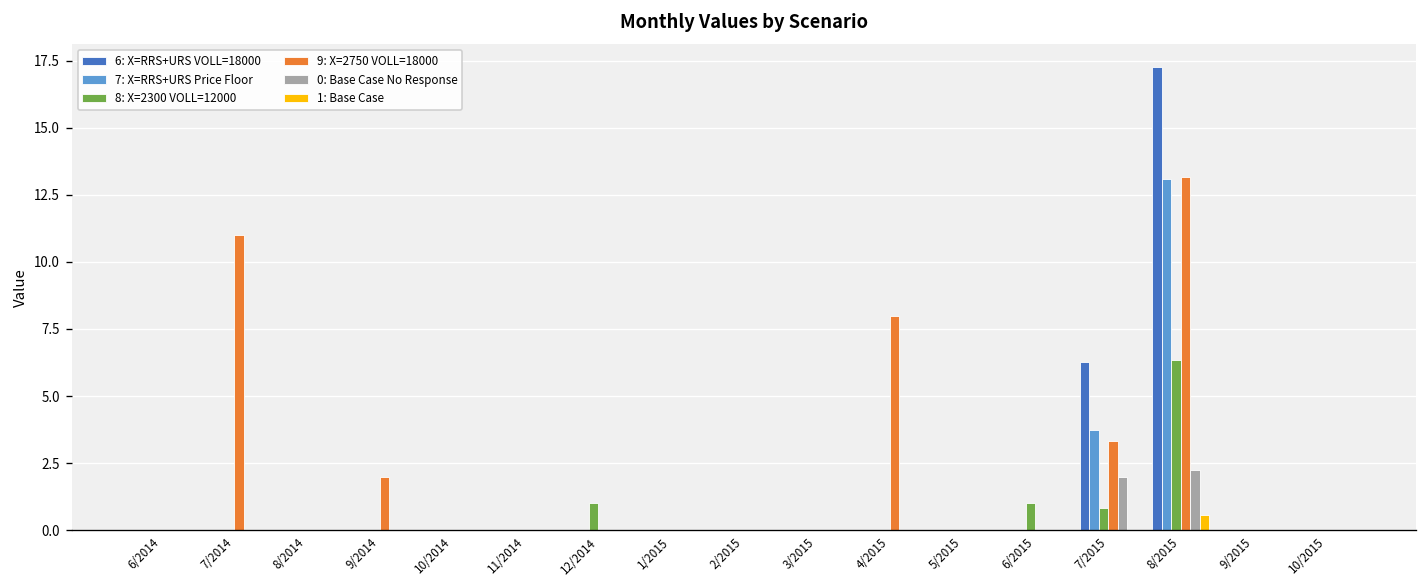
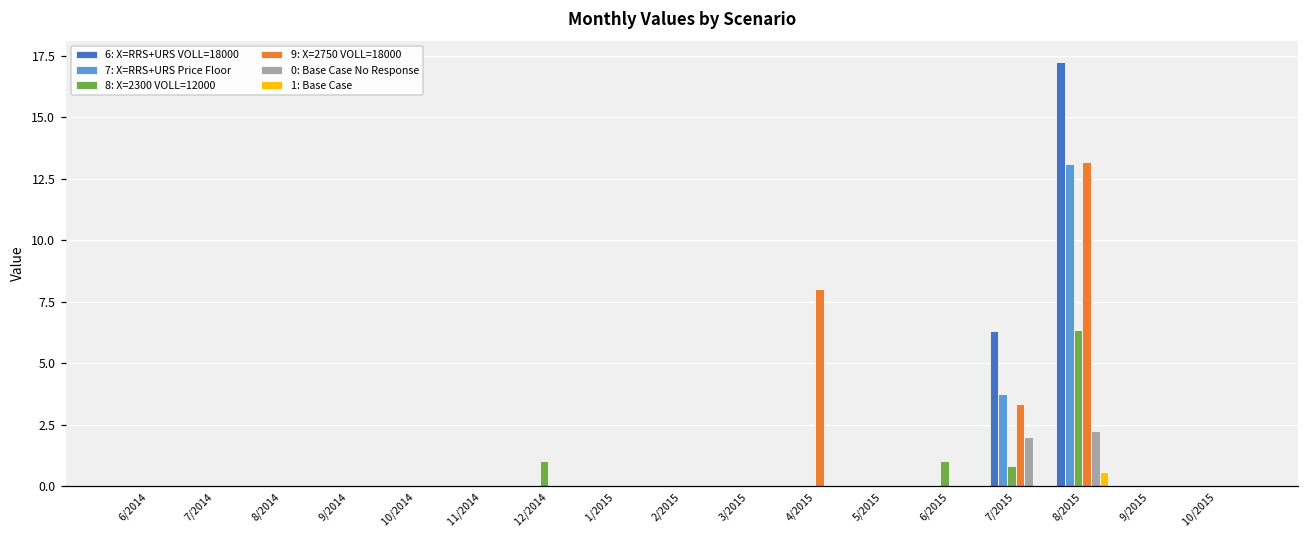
  {
    "8: X=2300 VOLL=12000": {
      "6/2014": 0,
      "7/2014": 0,
      "8/2014": 0,
      "9/2014": 0,
      "10/2014": 0,
      "11/2014": 0,
      "12/2014": 1,
      "1/2015": 0,
      "2/2015": 0,
      "3/2015": 0,
      "4/2015": 0,
      "5/2015": 0,
      "6/2015": 1,
      "7/2015": 0.8,
      "8/2015": 6.3,
      "9/2015": 0,
      "10/2015": 0
    },
    "9: X=2750 VOLL=18000": {
      "6/2014": 0,
-     "7/2014": 11,
+     "7/2014": 0,
      "8/2014": 0,
-     "9/2014": 2,
+     "9/2014": 0,
      "10/2014": 0,
      "11/2014": 0,
      "12/2014": 0,
      "1/2015": 0,
      "2/2015": 0,
      "3/2015": 0,
      "4/2015": 8,
      "5/2015": 0,
      "6/2015": 0,
      "7/2015": 3.3,
      "8/2015": 13.2,
      "9/2015": 0,
      "10/2015": 0
    },
    "0: Base Case No Response": {
      "6/2014": 0,
      "7/2014": 0,
      "8/2014": 0,
      "9/2014": 0,
      "10/2014": 0,
      "11/2014": 0,
      "12/2014": 0,
      "1/2015": 0,
      "2/2015": 0,
      "3/2015": 0,
      "4/2015": 0,
      "5/2015": 0,
      "6/2015": 0,
      "7/2015": 2,
      "8/2015": 2.2,
      "9/2015": 0,
      "10/2015": 0
    },
    "1: Base Case": {
      "6/2014": 0,
      "7/2014": 0,
      "8/2014": 0,
      "9/2014": 0,
      "10/2014": 0,
      "11/2014": 0,
      "12/2014": 0,
      "1/2015": 0,
      "2/2015": 0,
      "3/2015": 0,
      "4/2015": 0,
      "5/2015": 0,
      "6/2015": 0,
      "7/2015": 0,
      "8/2015": 0.6,
      "9/2015": 0,
      "10/2015": 0
    }
  }
